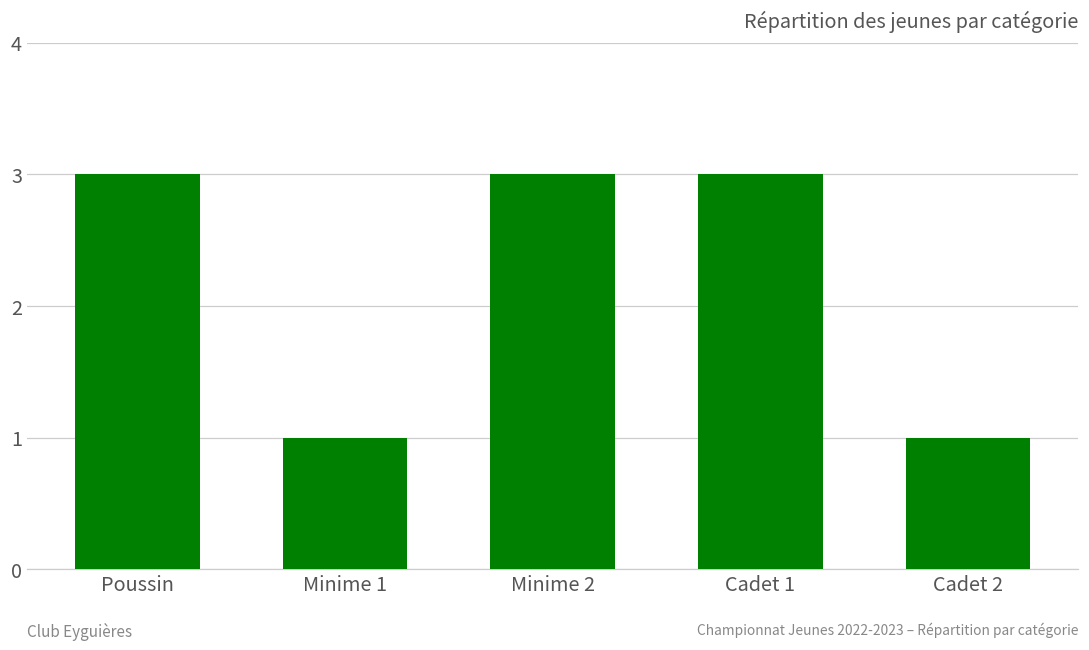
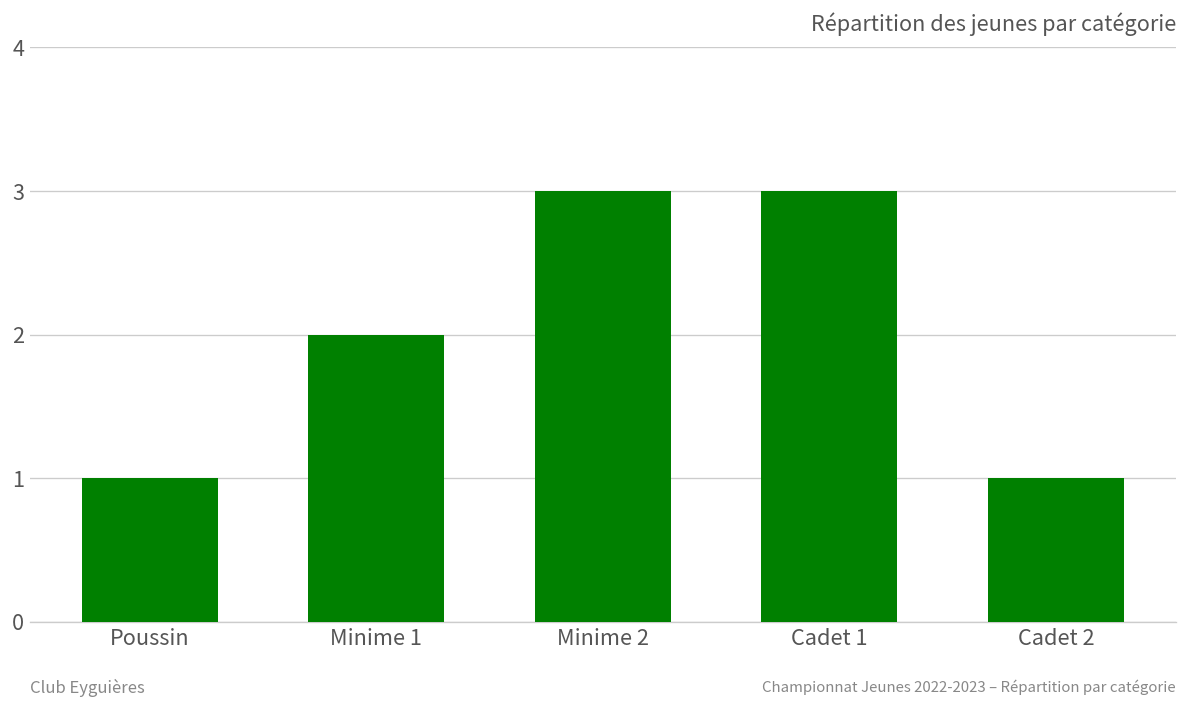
  {
-   "Poussin": 3,
-   "Minime 1": 1,
+   "Poussin": 1,
+   "Minime 1": 2,
    "Minime 2": 3,
    "Cadet 1": 3,
    "Cadet 2": 1
  }
